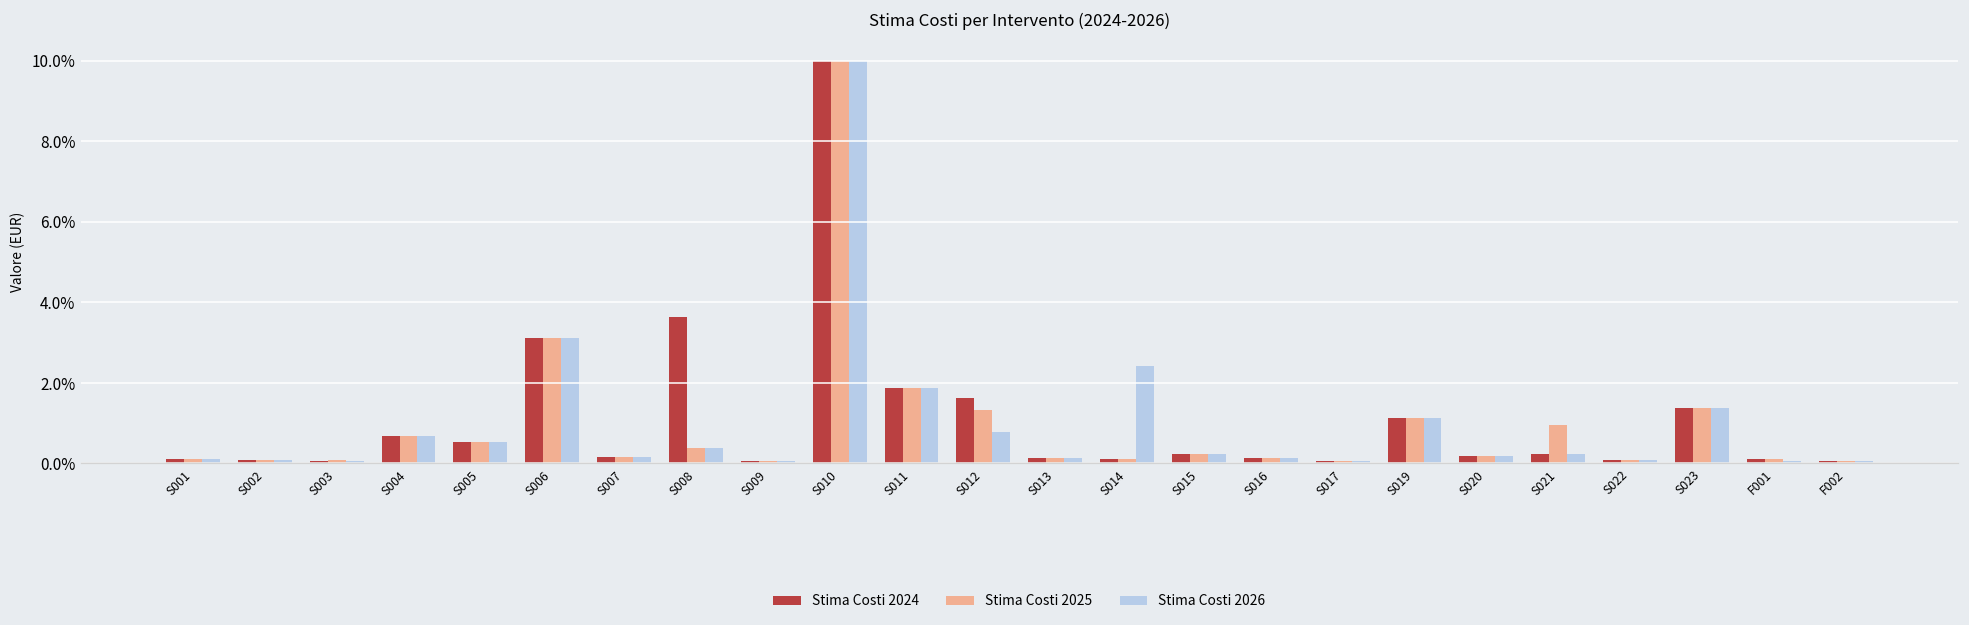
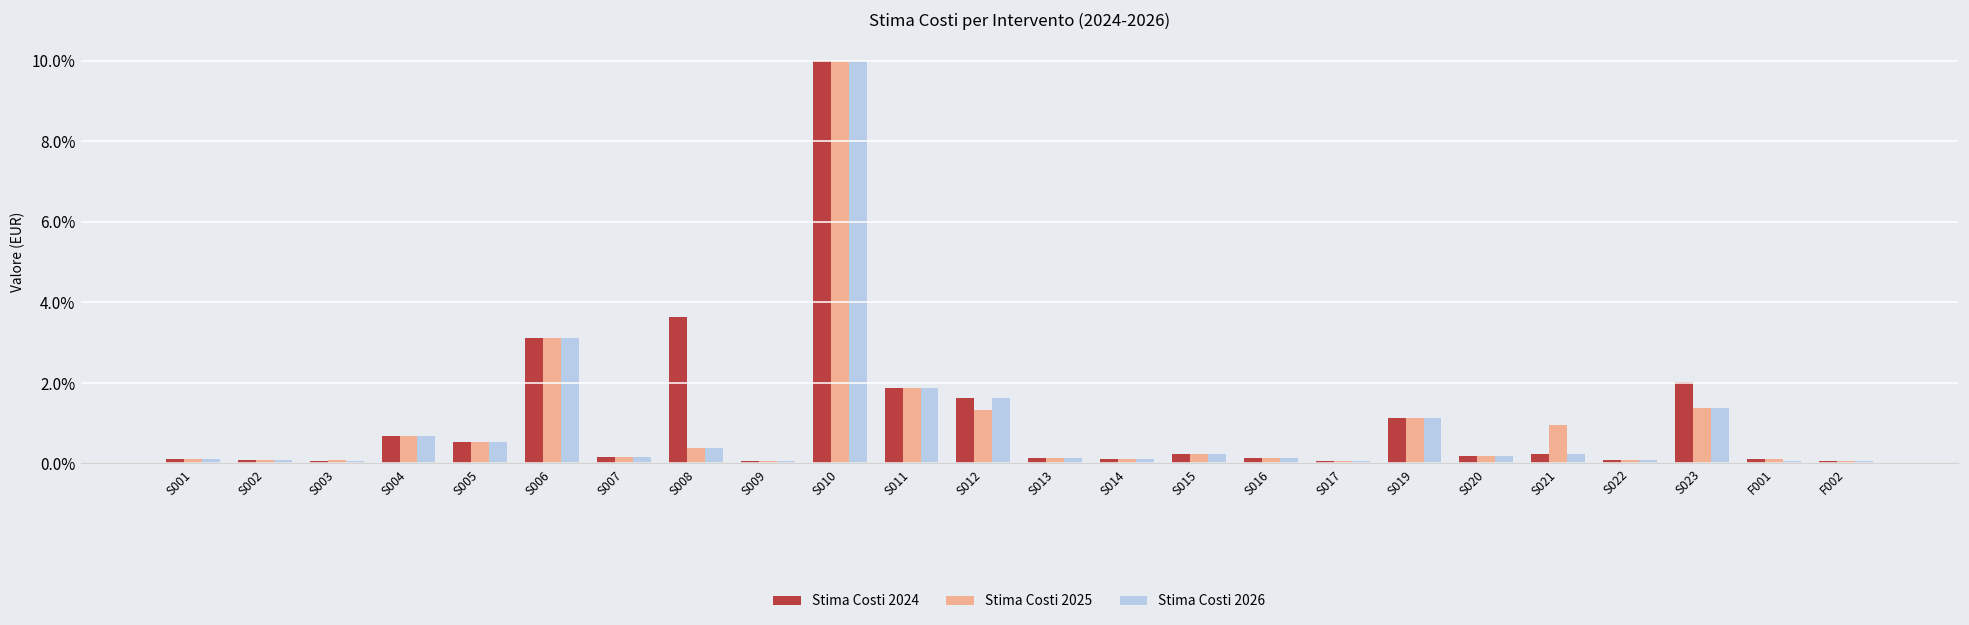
  {
    "Stima Costi 2024": {
      "S001": "0.1%",
      "S002": "0.1%",
      "S004": "0.7%",
      "S005": "0.5%",
      "S006": "3.1%",
      "S007": "0.2%",
      "S008": "3.6%",
      "S010": "10.0%",
      "S011": "1.9%",
      "S012": "1.6%",
      "S013": "0.1%",
      "S014": "0.1%",
      "S015": "0.2%",
      "S016": "0.1%",
      "S019": "1.1%",
      "S020": "0.2%",
      "S021": "0.2%",
      "S022": "0.1%",
-     "S023": "1.4%",
+     "S023": "2.0%",
      "F001": "0.1%"
    },
    "Stima Costi 2025": {
      "S001": "0.1%",
      "S002": "0.1%",
      "S003": "0.1%",
      "S004": "0.7%",
      "S005": "0.5%",
      "S006": "3.1%",
      "S007": "0.2%",
      "S008": "0.4%",
      "S010": "10.0%",
      "S011": "1.9%",
      "S012": "1.3%",
      "S013": "0.1%",
      "S014": "0.1%",
      "S015": "0.2%",
      "S016": "0.1%",
      "S019": "1.1%",
      "S020": "0.2%",
      "S021": "0.9%",
      "S022": "0.1%",
      "S023": "1.4%",
      "F001": "0.1%"
    },
    "Stima Costi 2026": {
      "S001": "0.1%",
      "S002": "0.1%",
      "S004": "0.7%",
      "S005": "0.5%",
      "S006": "3.1%",
      "S007": "0.2%",
      "S008": "0.4%",
      "S010": "10.0%",
      "S011": "1.9%",
-     "S012": "0.8%",
+     "S012": "1.6%",
      "S013": "0.1%",
-     "S014": "2.4%",
+     "S014": "0.1%",
      "S015": "0.2%",
      "S016": "0.1%",
      "S019": "1.1%",
      "S020": "0.2%",
      "S021": "0.2%",
      "S022": "0.1%",
      "S023": "1.4%"
    }
  }
